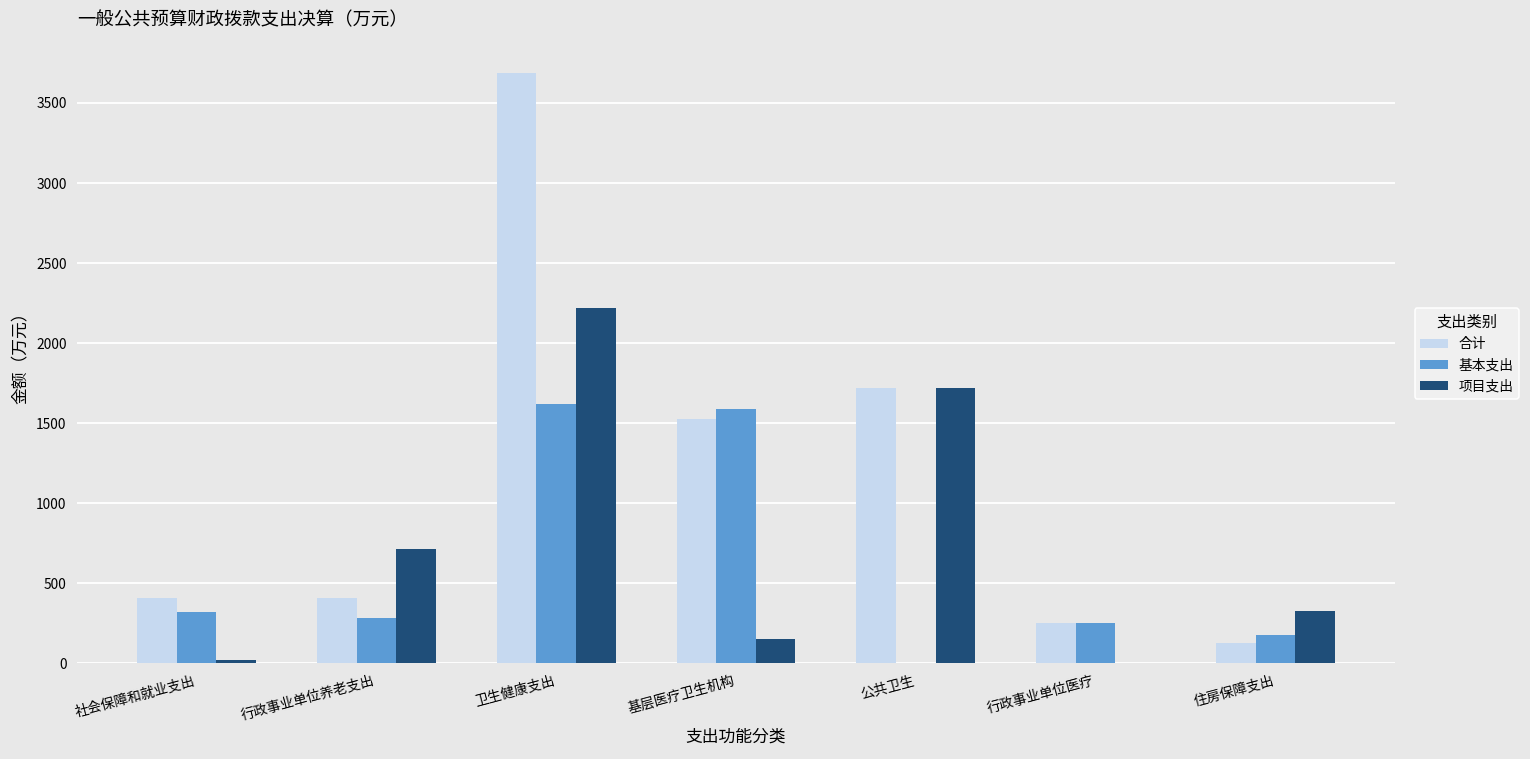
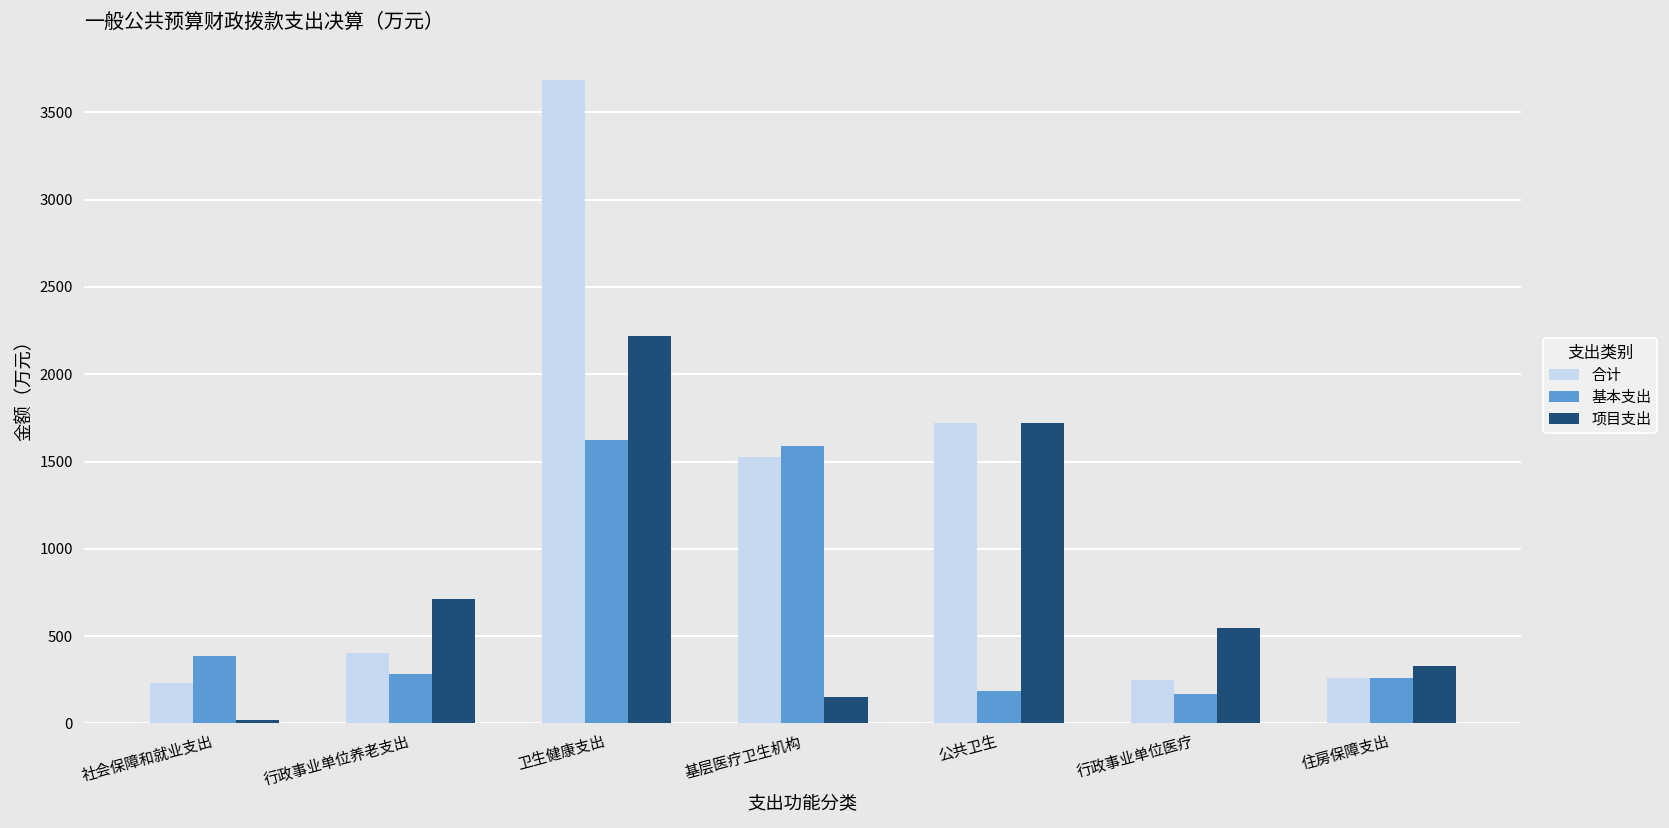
  {
    "合计": {
-     "社会保障和就业支出": 400,
+     "社会保障和就业支出": 230,
      "行政事业单位养老支出": 400,
      "卫生健康支出": 3690,
      "基层医疗卫生机构": 1530,
      "公共卫生": 1720,
      "行政事业单位医疗": 250,
-     "住房保障支出": 120
+     "住房保障支出": 260
    },
    "基本支出": {
-     "社会保障和就业支出": 320,
+     "社会保障和就业支出": 380,
      "行政事业单位养老支出": 280,
      "卫生健康支出": 1620,
      "基层医疗卫生机构": 1590,
-     "公共卫生": 0,
-     "行政事业单位医疗": 250,
-     "住房保障支出": 180
+     "公共卫生": 190,
+     "行政事业单位医疗": 170,
+     "住房保障支出": 260
    },
    "项目支出": {
      "社会保障和就业支出": 20,
      "行政事业单位养老支出": 710,
      "卫生健康支出": 2220,
      "基层医疗卫生机构": 150,
      "公共卫生": 1720,
-     "行政事业单位医疗": 0,
+     "行政事业单位医疗": 550,
      "住房保障支出": 330
    }
  }
